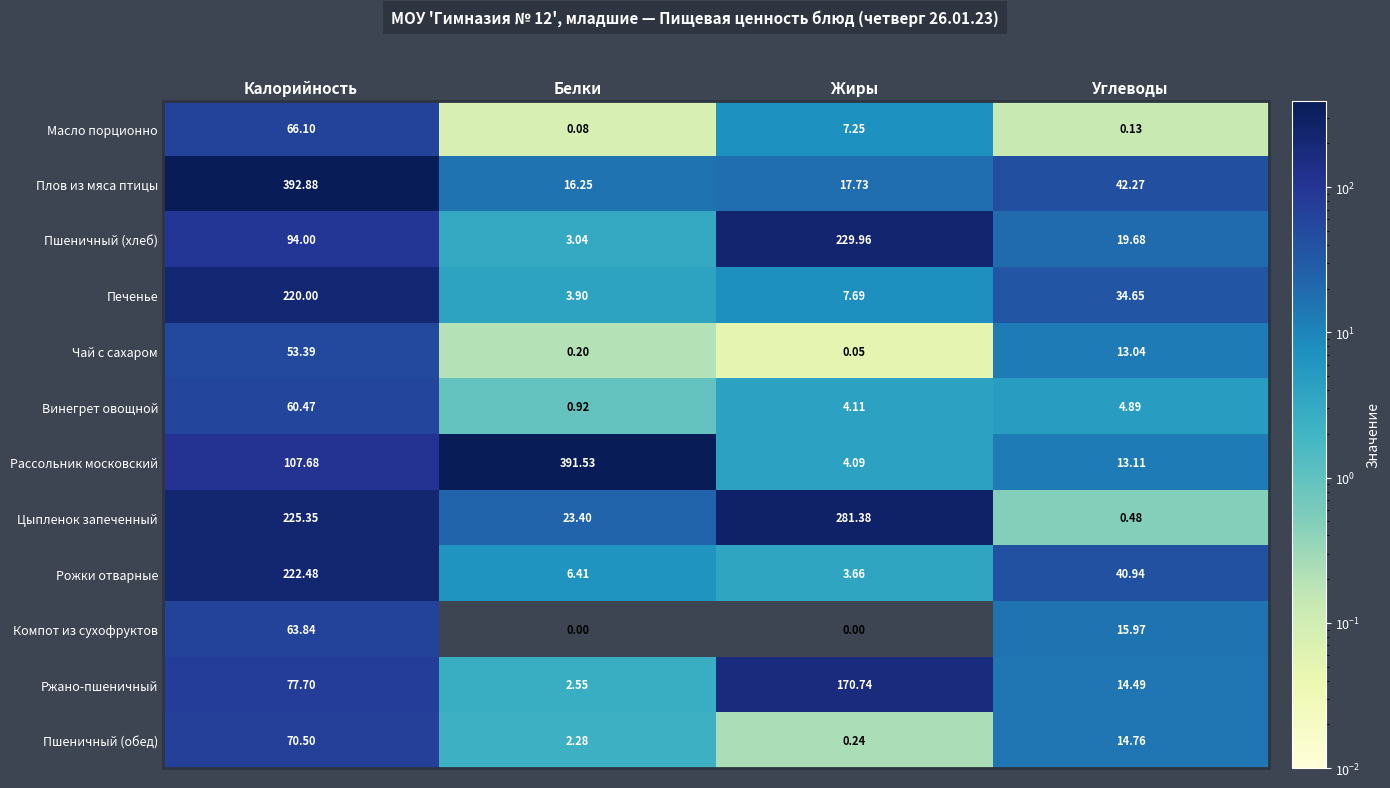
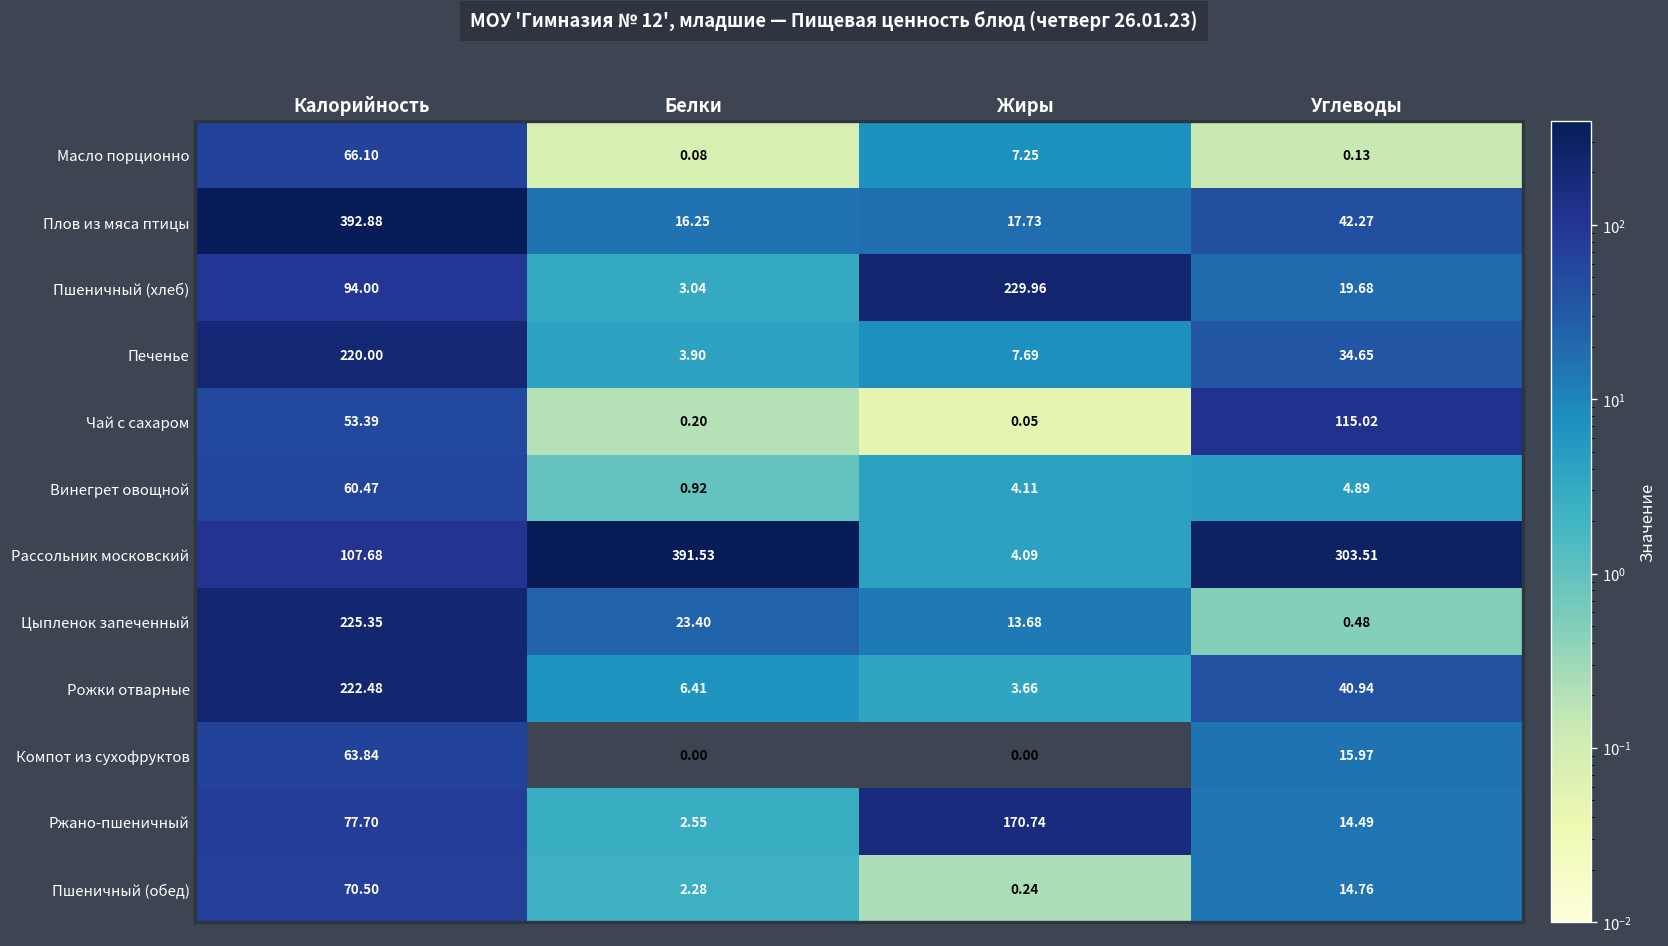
  {
    "Масло порционно": {
      "Калорийность": 66.10,
      "Белки": 0.08,
      "Жиры": 7.25,
      "Углеводы": 0.13
    },
    "Плов из мяса птицы": {
      "Калорийность": 392.88,
      "Белки": 16.25,
      "Жиры": 17.73,
      "Углеводы": 42.27
    },
    "Пшеничный (хлеб)": {
      "Калорийность": 94.00,
      "Белки": 3.04,
      "Жиры": 229.96,
      "Углеводы": 19.68
    },
    "Печенье": {
      "Калорийность": 220.00,
      "Белки": 3.90,
      "Жиры": 7.69,
      "Углеводы": 34.65
    },
    "Чай с сахаром": {
      "Калорийность": 53.39,
      "Белки": 0.20,
      "Жиры": 0.05,
-     "Углеводы": 13.04
+     "Углеводы": 115.02
    },
    "Винегрет овощной": {
      "Калорийность": 60.47,
      "Белки": 0.92,
      "Жиры": 4.11,
      "Углеводы": 4.89
    },
    "Рассольник московский": {
      "Калорийность": 107.68,
      "Белки": 391.53,
      "Жиры": 4.09,
-     "Углеводы": 13.11
+     "Углеводы": 303.51
    },
    "Цыпленок запеченный": {
      "Калорийность": 225.35,
      "Белки": 23.40,
-     "Жиры": 281.38,
+     "Жиры": 13.68,
      "Углеводы": 0.48
    },
    "Рожки отварные": {
      "Калорийность": 222.48,
      "Белки": 6.41,
      "Жиры": 3.66,
      "Углеводы": 40.94
    },
    "Компот из сухофруктов": {
      "Калорийность": 63.84,
      "Белки": 0.00,
      "Жиры": 0.00,
      "Углеводы": 15.97
    },
    "Ржано-пшеничный": {
      "Калорийность": 77.70,
      "Белки": 2.55,
      "Жиры": 170.74,
      "Углеводы": 14.49
    },
    "Пшеничный (обед)": {
      "Калорийность": 70.50,
      "Белки": 2.28,
      "Жиры": 0.24,
      "Углеводы": 14.76
    }
  }
